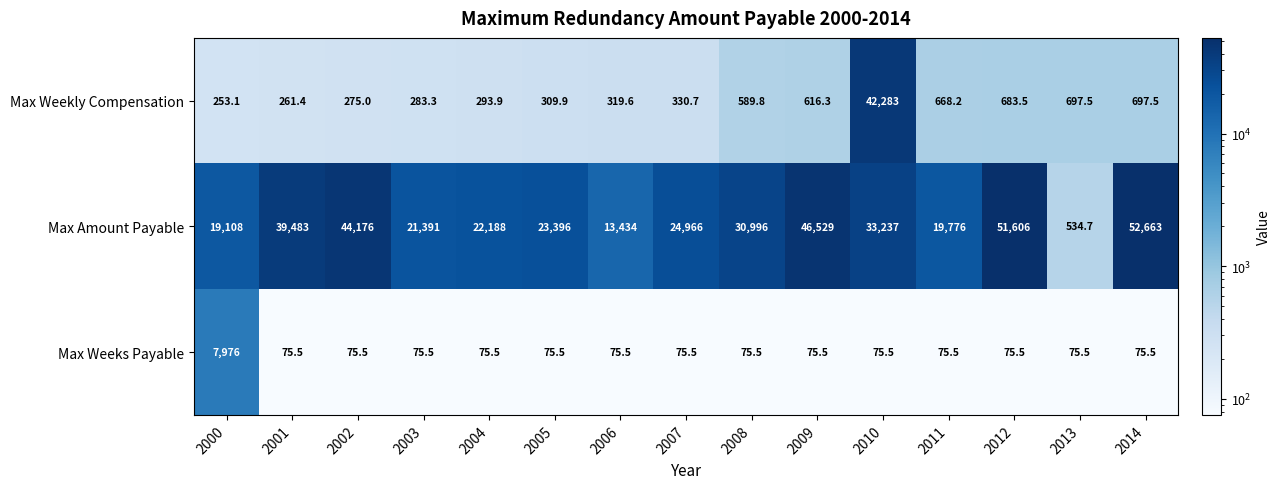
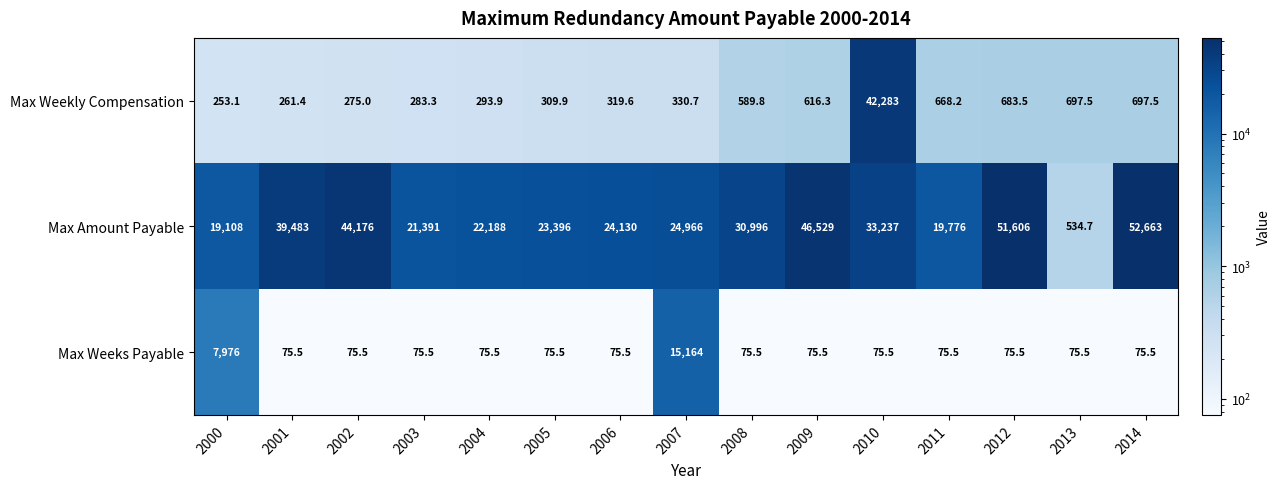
  {
    "Max Weekly Compensation": {
      "2000": "253.1",
      "2001": "261.4",
      "2002": "275.0",
      "2003": "283.3",
      "2004": "293.9",
      "2005": "309.9",
      "2006": "319.6",
      "2007": "330.7",
      "2008": "589.8",
      "2009": "616.3",
      "2010": "42,283",
      "2011": "668.2",
      "2012": "683.5",
      "2013": "697.5",
      "2014": "697.5"
    },
    "Max Amount Payable": {
      "2000": "19,108",
      "2001": "39,483",
      "2002": "44,176",
      "2003": "21,391",
      "2004": "22,188",
      "2005": "23,396",
-     "2006": "13,434",
+     "2006": "24,130",
      "2007": "24,966",
      "2008": "30,996",
      "2009": "46,529",
      "2010": "33,237",
      "2011": "19,776",
      "2012": "51,606",
      "2013": "534.7",
      "2014": "52,663"
    },
    "Max Weeks Payable": {
      "2000": "7,976",
      "2001": "75.5",
      "2002": "75.5",
      "2003": "75.5",
      "2004": "75.5",
      "2005": "75.5",
      "2006": "75.5",
-     "2007": "75.5",
+     "2007": "15,164",
      "2008": "75.5",
      "2009": "75.5",
      "2010": "75.5",
      "2011": "75.5",
      "2012": "75.5",
      "2013": "75.5",
      "2014": "75.5"
    }
  }
